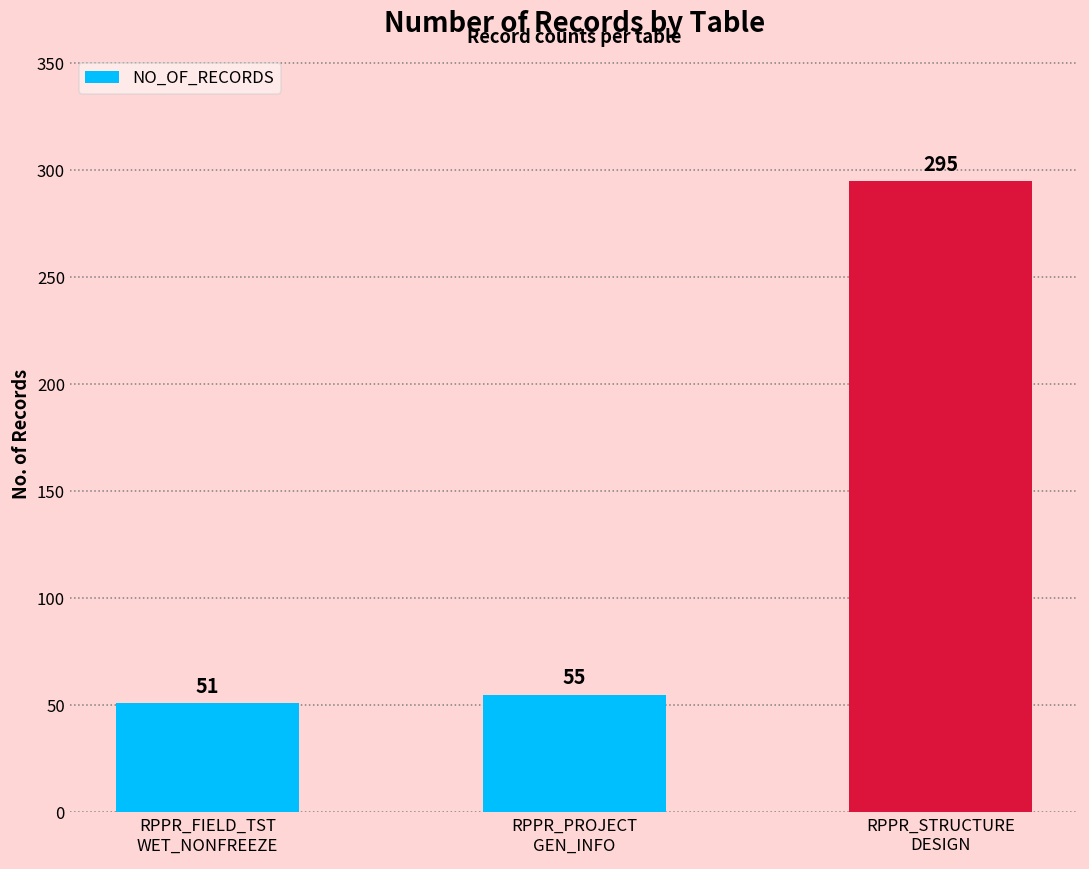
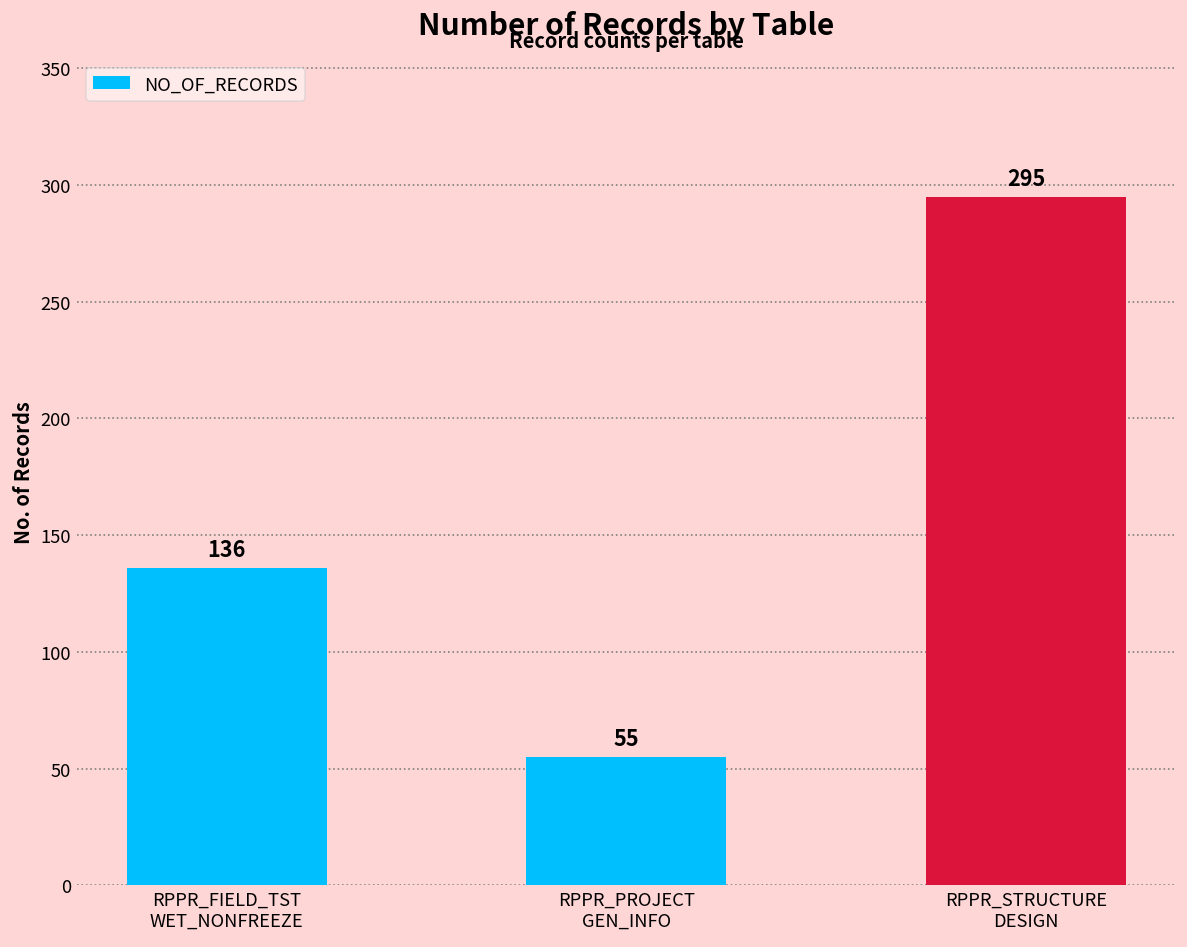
  {
-   "RPPR_FIELD_TST WET_NONFREEZE": 51,
+   "RPPR_FIELD_TST WET_NONFREEZE": 136,
    "RPPR_PROJECT GEN_INFO": 55,
    "RPPR_STRUCTURE DESIGN": 295
  }
